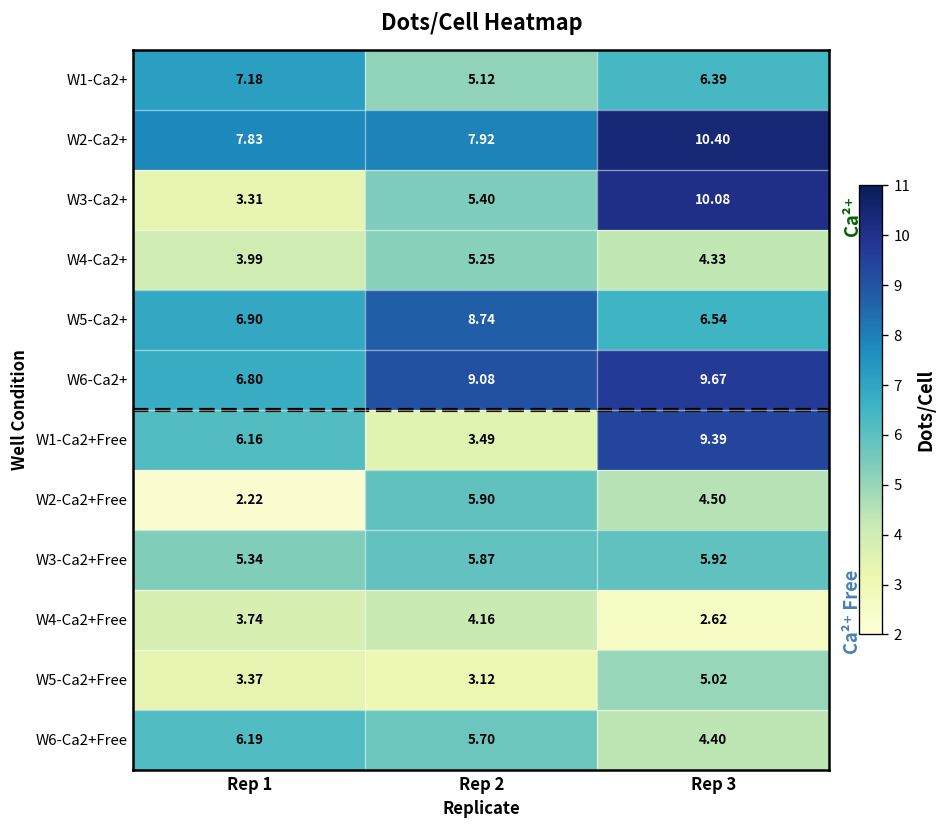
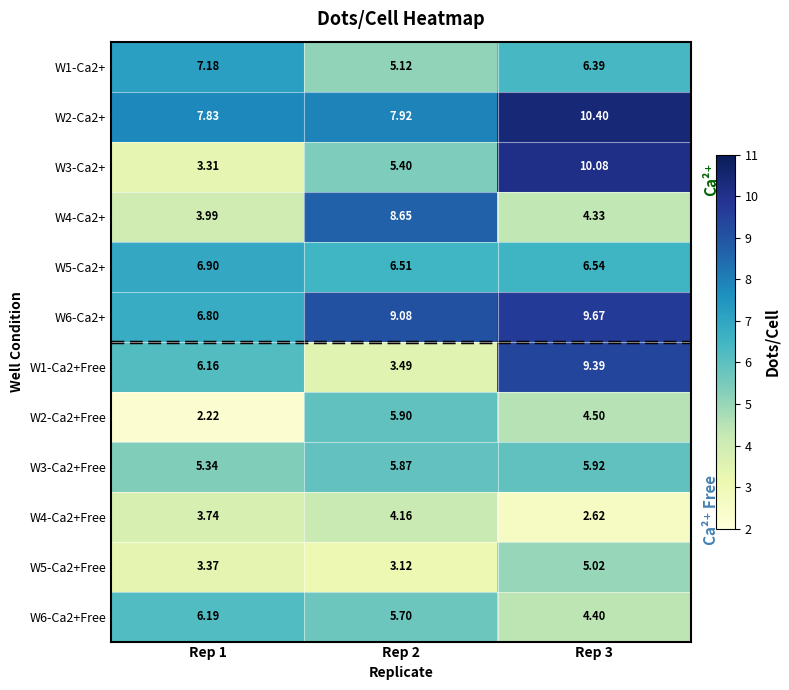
  {
    "W1-Ca2+": {
      "Rep 1": 7.18,
      "Rep 2": 5.12,
      "Rep 3": 6.39
    },
    "W2-Ca2+": {
      "Rep 1": 7.83,
      "Rep 2": 7.92,
      "Rep 3": 10.40
    },
    "W3-Ca2+": {
      "Rep 1": 3.31,
      "Rep 2": 5.40,
      "Rep 3": 10.08
    },
    "W4-Ca2+": {
      "Rep 1": 3.99,
-     "Rep 2": 5.25,
+     "Rep 2": 8.65,
      "Rep 3": 4.33
    },
    "W5-Ca2+": {
      "Rep 1": 6.90,
-     "Rep 2": 8.74,
+     "Rep 2": 6.51,
      "Rep 3": 6.54
    },
    "W6-Ca2+": {
      "Rep 1": 6.80,
      "Rep 2": 9.08,
      "Rep 3": 9.67
    },
    "W1-Ca2+Free": {
      "Rep 1": 6.16,
      "Rep 2": 3.49,
      "Rep 3": 9.39
    },
    "W2-Ca2+Free": {
      "Rep 1": 2.22,
      "Rep 2": 5.90,
      "Rep 3": 4.50
    },
    "W3-Ca2+Free": {
      "Rep 1": 5.34,
      "Rep 2": 5.87,
      "Rep 3": 5.92
    },
    "W4-Ca2+Free": {
      "Rep 1": 3.74,
      "Rep 2": 4.16,
      "Rep 3": 2.62
    },
    "W5-Ca2+Free": {
      "Rep 1": 3.37,
      "Rep 2": 3.12,
      "Rep 3": 5.02
    },
    "W6-Ca2+Free": {
      "Rep 1": 6.19,
      "Rep 2": 5.70,
      "Rep 3": 4.40
    }
  }
